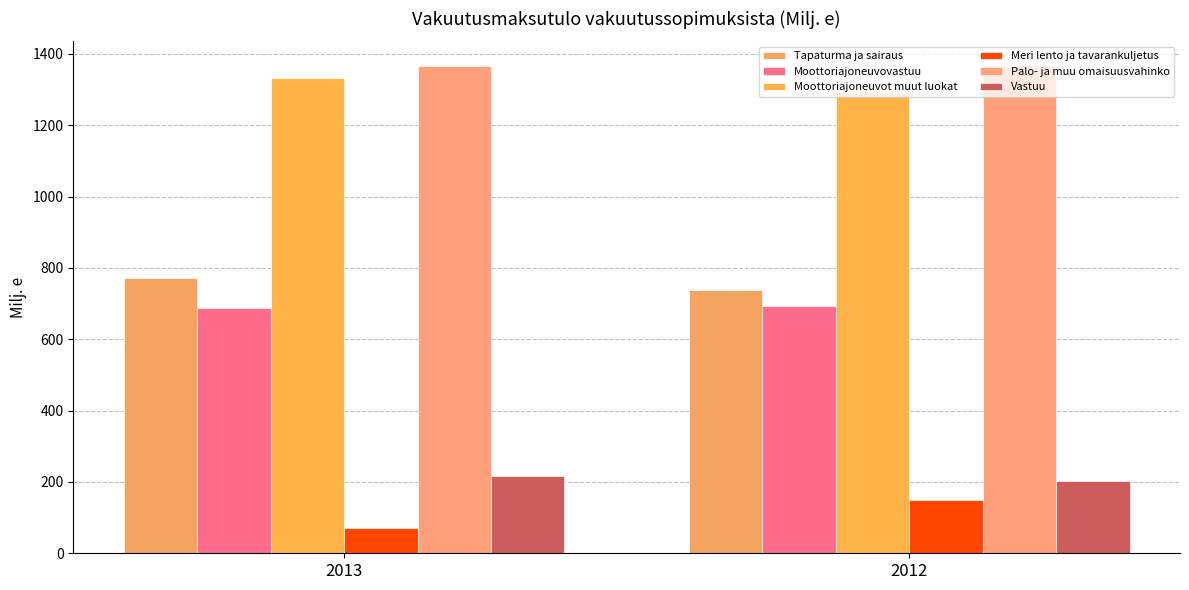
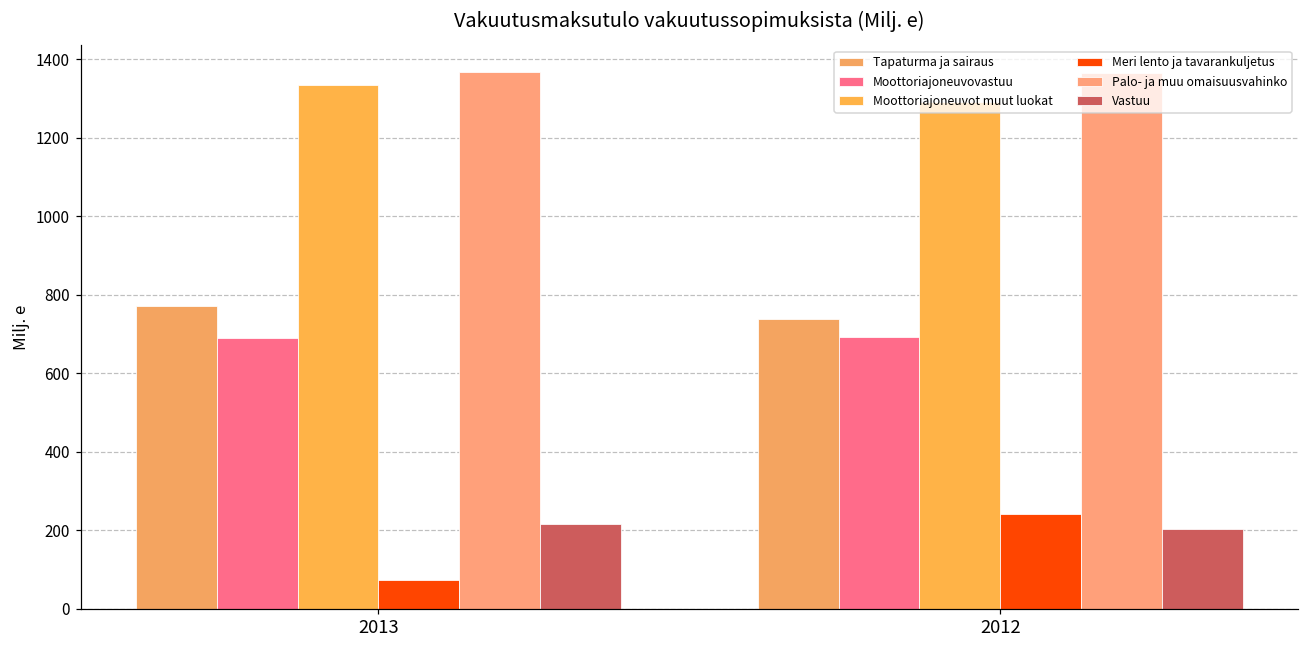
  {
    "Meri lento ja tavarankuljetus": {
      "2013": 70,
-     "2012": 150
+     "2012": 240
    },
    "Vastuu": {
      "2013": 220,
      "2012": 200
    }
  }
